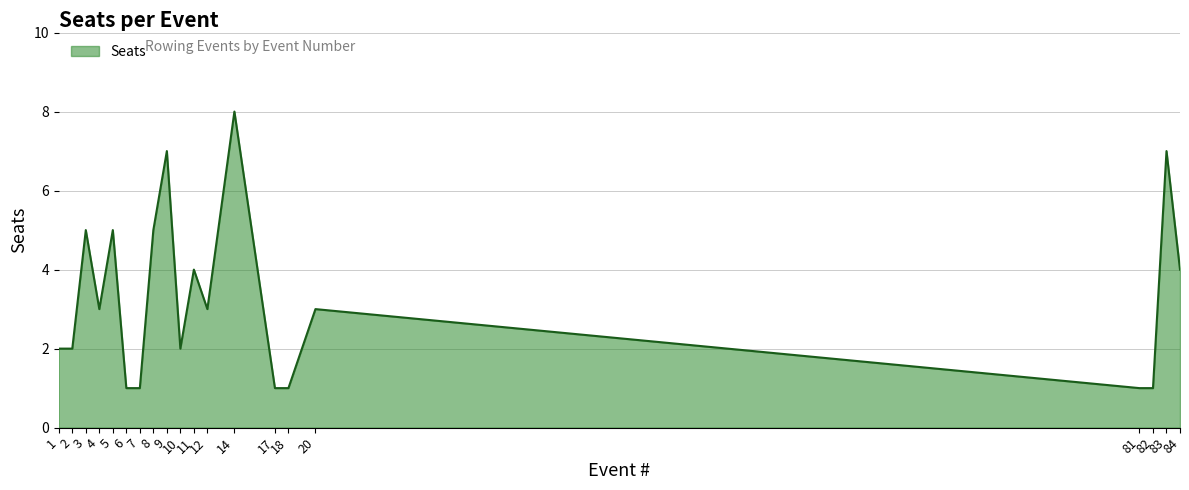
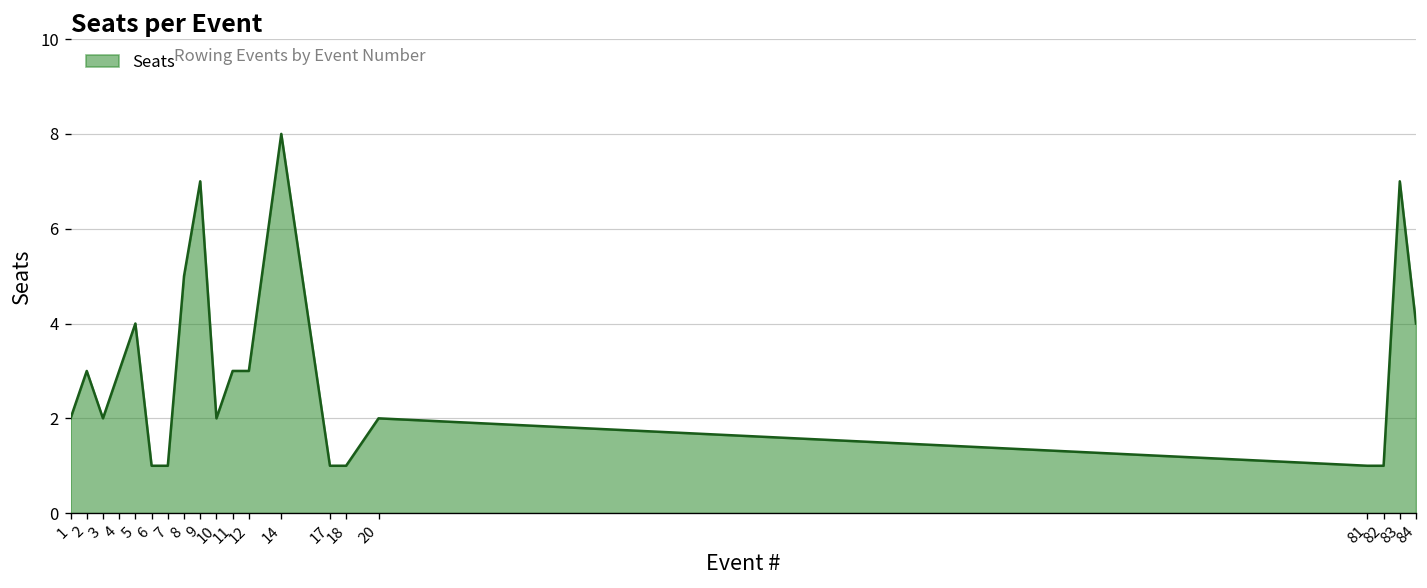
  {
    "1": 2,
-   "2": 2,
-   "3": 5,
+   "2": 3,
+   "3": 2,
    "4": 3,
-   "5": 5,
+   "5": 4,
    "6": 1,
    "7": 1,
    "8": 5,
    "9": 7,
    "10": 2,
-   "11": 4,
+   "11": 3,
    "12": 3,
    "14": 8,
    "17": 1,
    "18": 1,
-   "20": 3,
+   "20": 2,
    "81": 1,
    "82": 1,
    "83": 7,
    "84": 4
  }
